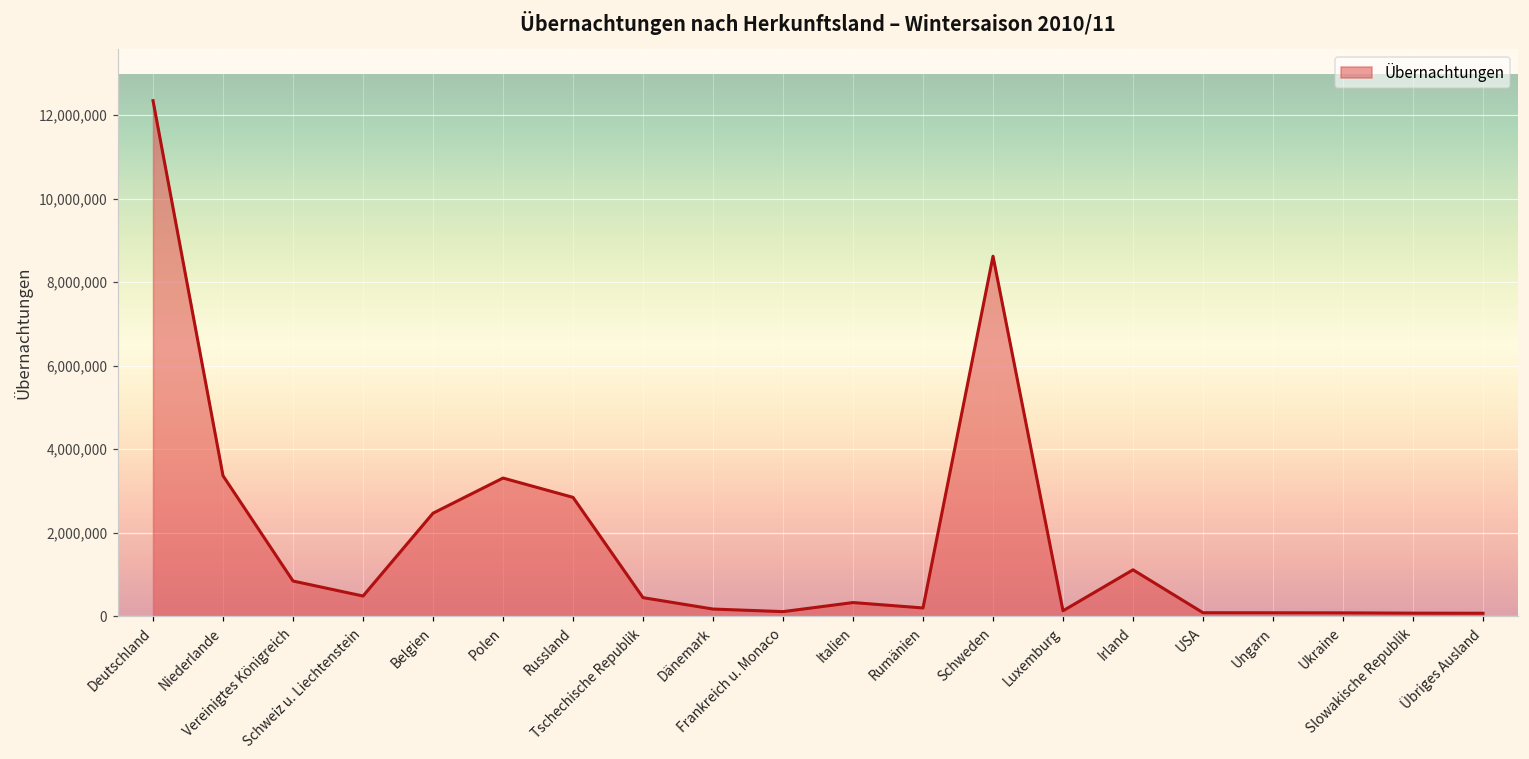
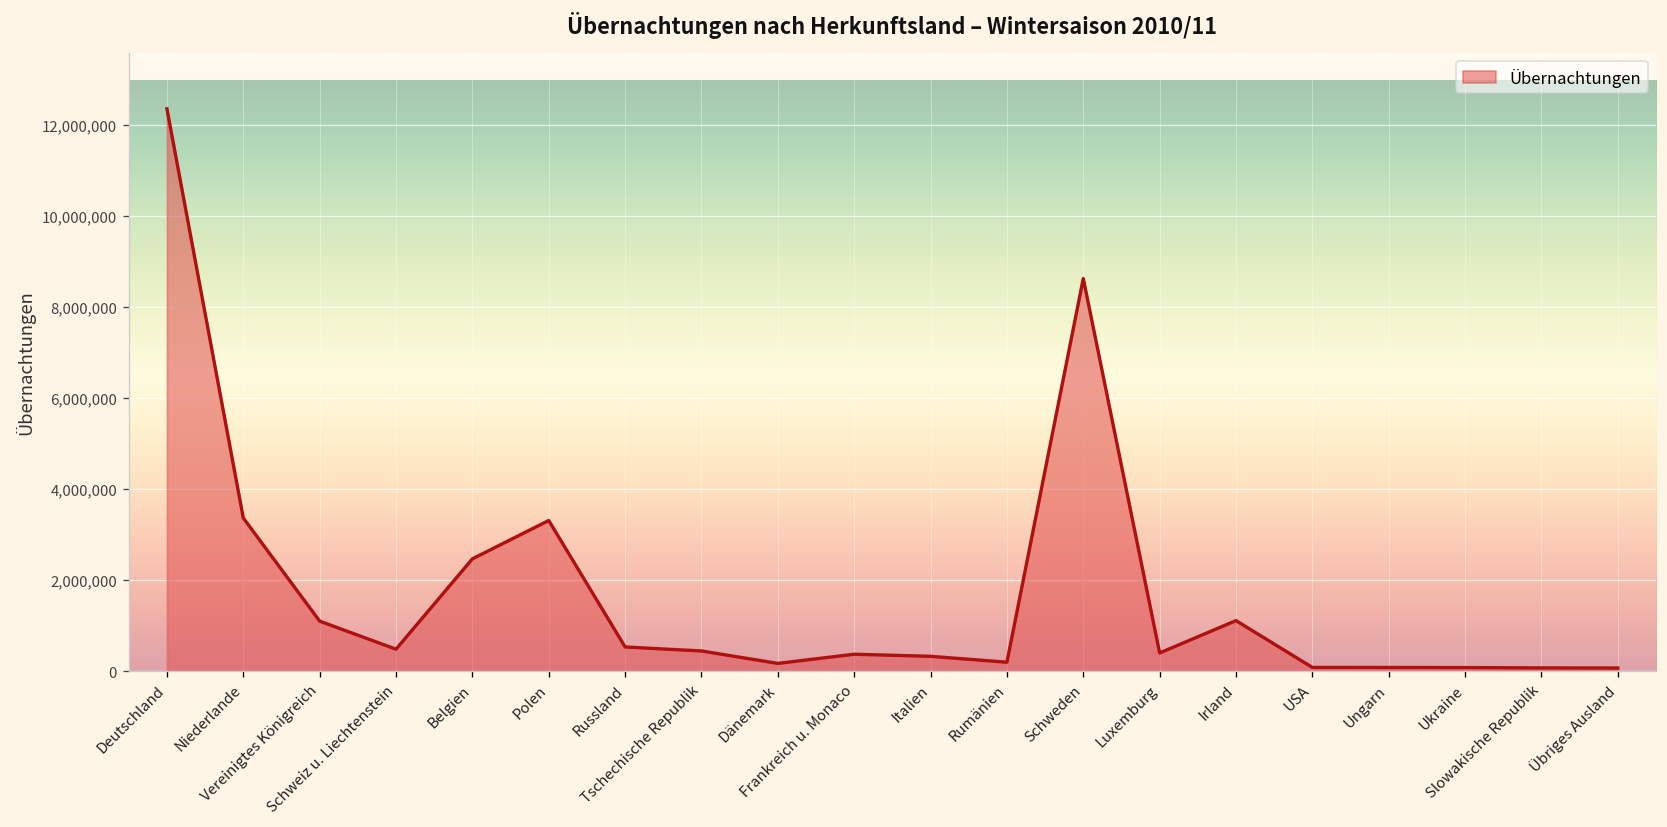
  {
    "Deutschland": "12,300,000",
    "Niederlande": "3,400,000",
-   "Vereinigtes Königreich": "800,000",
+   "Vereinigtes Königreich": "1,100,000",
    "Schweiz u. Liechtenstein": "500,000",
    "Belgien": "2,500,000",
    "Polen": "3,300,000",
-   "Russland": "2,800,000",
+   "Russland": "500,000",
    "Tschechische Republik": "400,000",
    "Dänemark": "200,000",
-   "Frankreich u. Monaco": "100,000",
+   "Frankreich u. Monaco": "400,000",
    "Italien": "300,000",
    "Rumänien": "200,000",
    "Schweden": "8,600,000",
-   "Luxemburg": "100,000",
+   "Luxemburg": "400,000",
    "Irland": "1,100,000",
    "USA": "100,000",
    "Ungarn": "100,000",
    "Ukraine": "100,000",
    "Slowakische Republik": "100,000",
    "Übriges Ausland": "100,000"
  }
